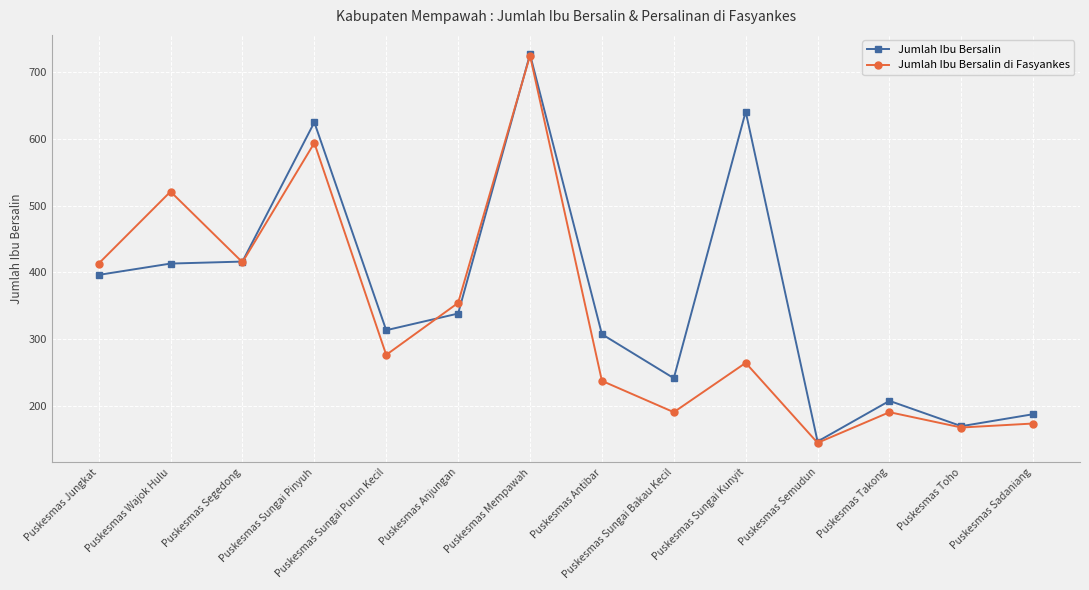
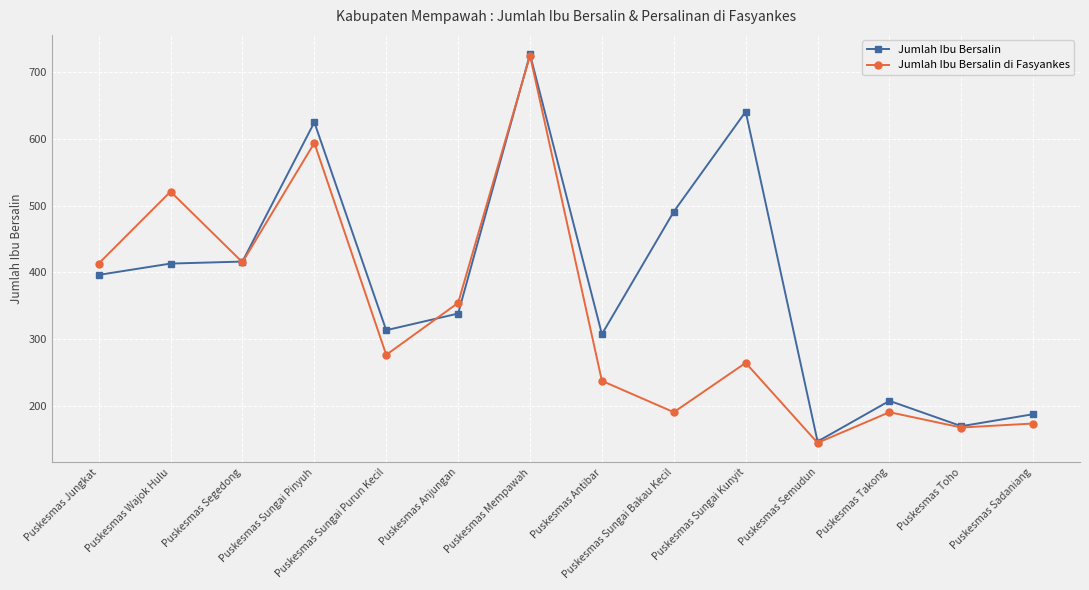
  {
    "Jumlah Ibu Bersalin": {
      "Puskesmas Jungkat": 400,
      "Puskesmas Wajok Hulu": 410,
      "Puskesmas Sungai Pinyuh": 630,
      "Puskesmas Sungai Purun Kecil": 310,
      "Puskesmas Anjungan": 340,
      "Puskesmas Antibar": 310,
-     "Puskesmas Sungai Bakau Kecil": 240,
+     "Puskesmas Sungai Bakau Kecil": 490,
      "Puskesmas Sungai Kunyit": 640,
      "Puskesmas Takong": 210,
      "Puskesmas Sadaniang": 190
    },
    "Jumlah Ibu Bersalin di Fasyankes": {
      "Puskesmas Jungkat": 410,
      "Puskesmas Wajok Hulu": 520,
      "Puskesmas Sungai Pinyuh": 590,
      "Puskesmas Sungai Purun Kecil": 280,
      "Puskesmas Anjungan": 350,
      "Puskesmas Antibar": 240,
      "Puskesmas Sungai Bakau Kecil": 190,
      "Puskesmas Sungai Kunyit": 260,
      "Puskesmas Takong": 190,
      "Puskesmas Sadaniang": 170
    }
  }
